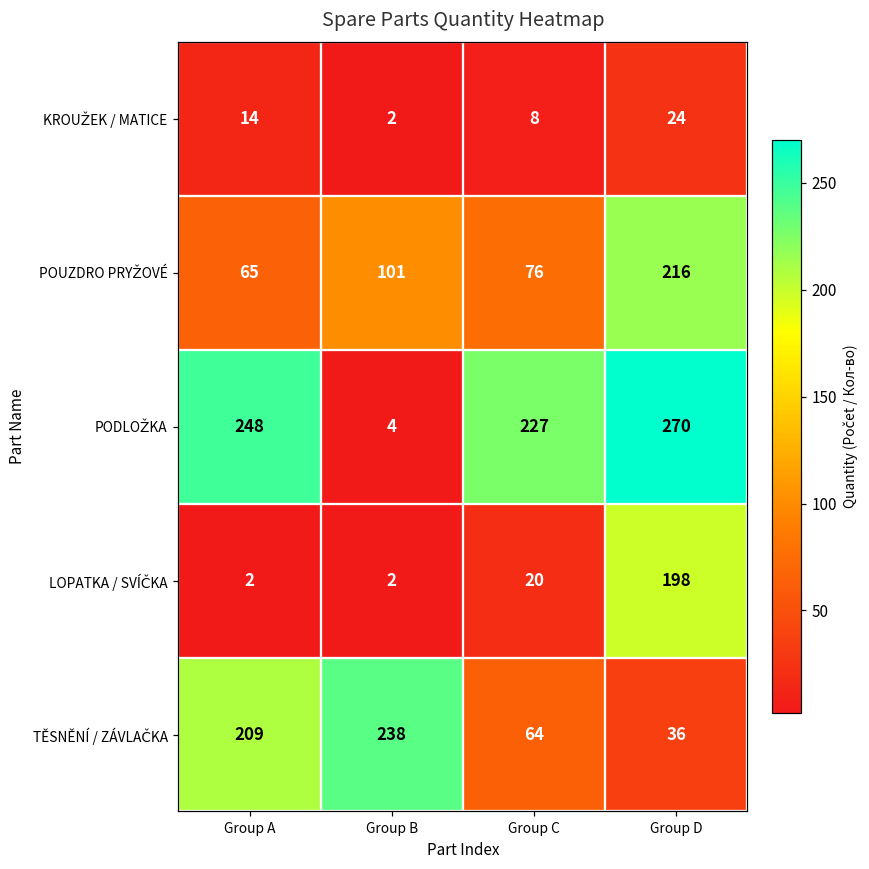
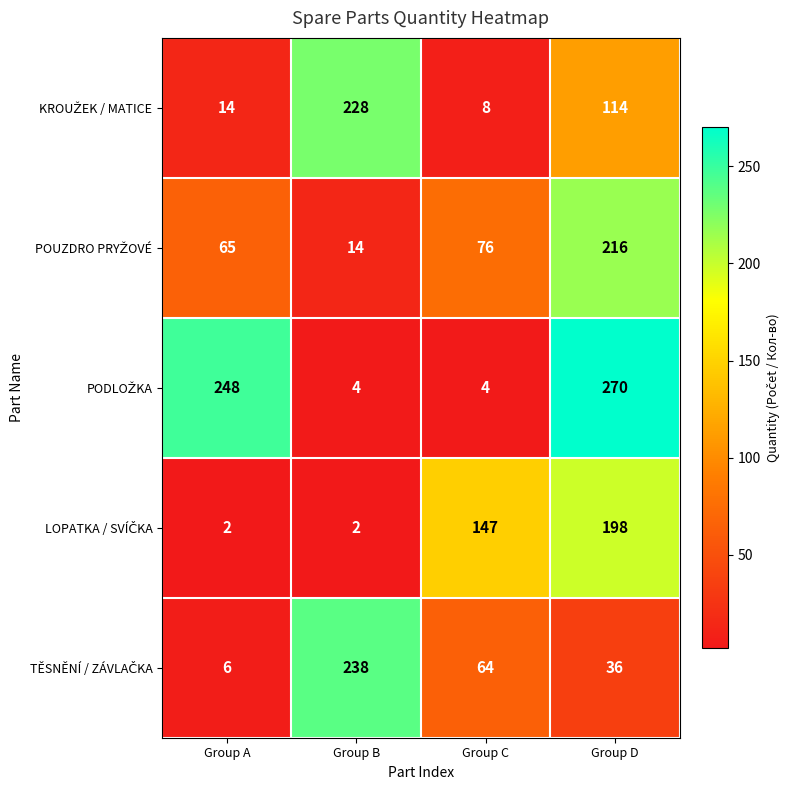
  {
    "KROUŽEK / MATICE": {
      "Group A": 14,
-     "Group B": 2,
+     "Group B": 228,
      "Group C": 8,
-     "Group D": 24
+     "Group D": 114
    },
    "POUZDRO PRYŽOVÉ": {
      "Group A": 65,
-     "Group B": 101,
+     "Group B": 14,
      "Group C": 76,
      "Group D": 216
    },
    "PODLOŽKA": {
      "Group A": 248,
      "Group B": 4,
-     "Group C": 227,
+     "Group C": 4,
      "Group D": 270
    },
    "LOPATKA / SVÍČKA": {
      "Group A": 2,
      "Group B": 2,
-     "Group C": 20,
+     "Group C": 147,
      "Group D": 198
    },
    "TĚSNĚNÍ / ZÁVLAČKA": {
-     "Group A": 209,
+     "Group A": 6,
      "Group B": 238,
      "Group C": 64,
      "Group D": 36
    }
  }
